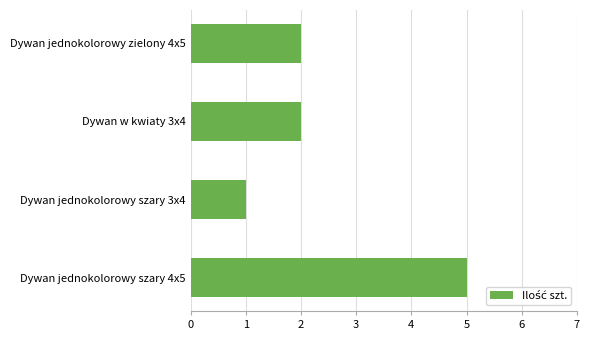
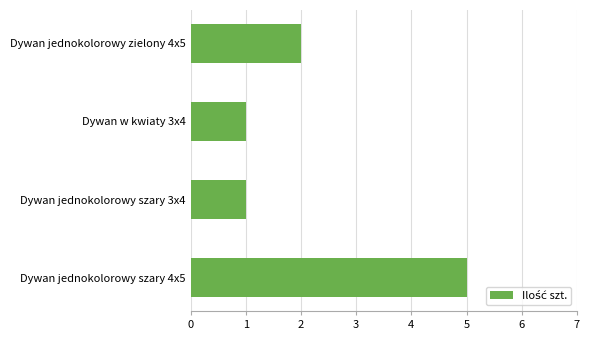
  {
    "Dywan jednokolorowy zielony 4x5": 2,
-   "Dywan w kwiaty 3x4": 2,
+   "Dywan w kwiaty 3x4": 1,
    "Dywan jednokolorowy szary 3x4": 1,
    "Dywan jednokolorowy szary 4x5": 5
  }
